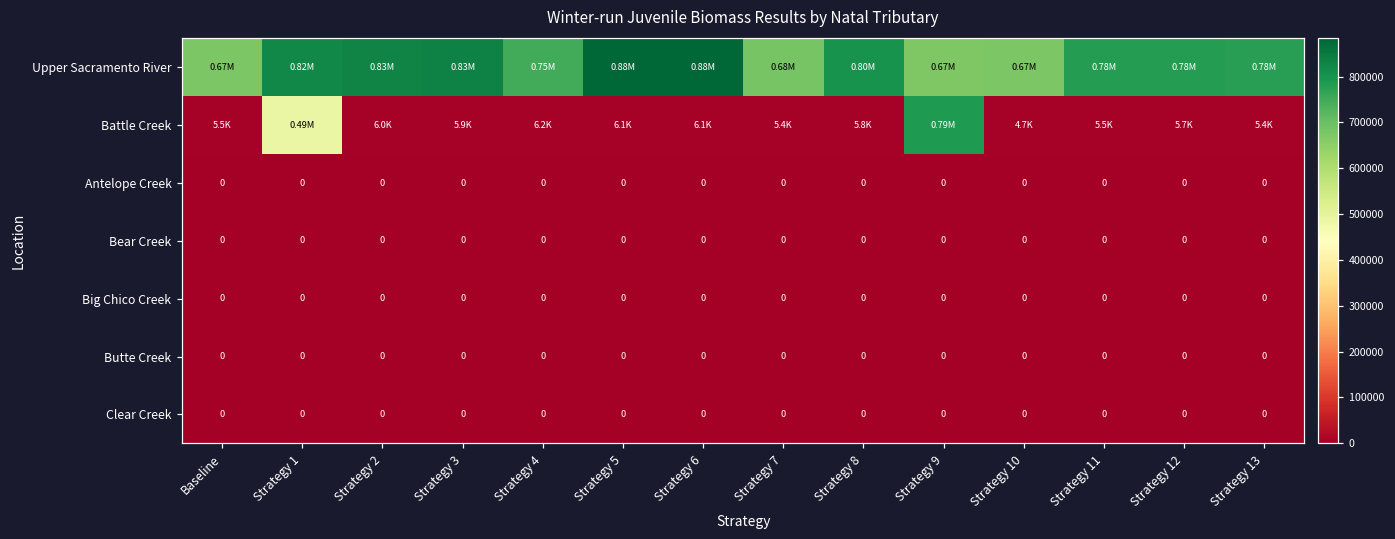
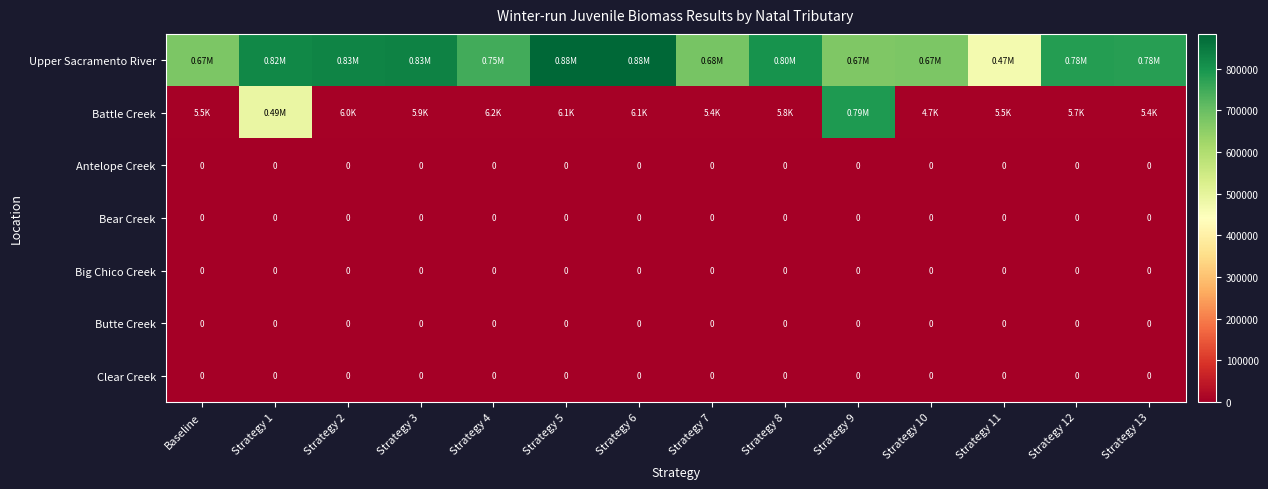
  {
    "Upper Sacramento River": {
      "Baseline": "0.67M",
      "Strategy 1": "0.82M",
      "Strategy 2": "0.83M",
      "Strategy 3": "0.83M",
      "Strategy 4": "0.75M",
      "Strategy 5": "0.88M",
      "Strategy 6": "0.88M",
      "Strategy 7": "0.68M",
      "Strategy 8": "0.80M",
      "Strategy 9": "0.67M",
      "Strategy 10": "0.67M",
-     "Strategy 11": "0.78M",
+     "Strategy 11": "0.47M",
      "Strategy 12": "0.78M",
      "Strategy 13": "0.78M"
    },
    "Battle Creek": {
      "Baseline": "5.5K",
      "Strategy 1": "0.49M",
      "Strategy 2": "6.0K",
      "Strategy 3": "5.9K",
      "Strategy 4": "6.2K",
      "Strategy 5": "6.1K",
      "Strategy 6": "6.1K",
      "Strategy 7": "5.4K",
      "Strategy 8": "5.8K",
      "Strategy 9": "0.79M",
      "Strategy 10": "4.7K",
      "Strategy 11": "5.5K",
      "Strategy 12": "5.7K",
      "Strategy 13": "5.4K"
    },
    "Antelope Creek": {
      "Baseline": "0",
      "Strategy 1": "0",
      "Strategy 2": "0",
      "Strategy 3": "0",
      "Strategy 4": "0",
      "Strategy 5": "0",
      "Strategy 6": "0",
      "Strategy 7": "0",
      "Strategy 8": "0",
      "Strategy 9": "0",
      "Strategy 10": "0",
      "Strategy 11": "0",
      "Strategy 12": "0",
      "Strategy 13": "0"
    },
    "Bear Creek": {
      "Baseline": "0",
      "Strategy 1": "0",
      "Strategy 2": "0",
      "Strategy 3": "0",
      "Strategy 4": "0",
      "Strategy 5": "0",
      "Strategy 6": "0",
      "Strategy 7": "0",
      "Strategy 8": "0",
      "Strategy 9": "0",
      "Strategy 10": "0",
      "Strategy 11": "0",
      "Strategy 12": "0",
      "Strategy 13": "0"
    },
    "Big Chico Creek": {
      "Baseline": "0",
      "Strategy 1": "0",
      "Strategy 2": "0",
      "Strategy 3": "0",
      "Strategy 4": "0",
      "Strategy 5": "0",
      "Strategy 6": "0",
      "Strategy 7": "0",
      "Strategy 8": "0",
      "Strategy 9": "0",
      "Strategy 10": "0",
      "Strategy 11": "0",
      "Strategy 12": "0",
      "Strategy 13": "0"
    },
    "Butte Creek": {
      "Baseline": "0",
      "Strategy 1": "0",
      "Strategy 2": "0",
      "Strategy 3": "0",
      "Strategy 4": "0",
      "Strategy 5": "0",
      "Strategy 6": "0",
      "Strategy 7": "0",
      "Strategy 8": "0",
      "Strategy 9": "0",
      "Strategy 10": "0",
      "Strategy 11": "0",
      "Strategy 12": "0",
      "Strategy 13": "0"
    },
    "Clear Creek": {
      "Baseline": "0",
      "Strategy 1": "0",
      "Strategy 2": "0",
      "Strategy 3": "0",
      "Strategy 4": "0",
      "Strategy 5": "0",
      "Strategy 6": "0",
      "Strategy 7": "0",
      "Strategy 8": "0",
      "Strategy 9": "0",
      "Strategy 10": "0",
      "Strategy 11": "0",
      "Strategy 12": "0",
      "Strategy 13": "0"
    }
  }
